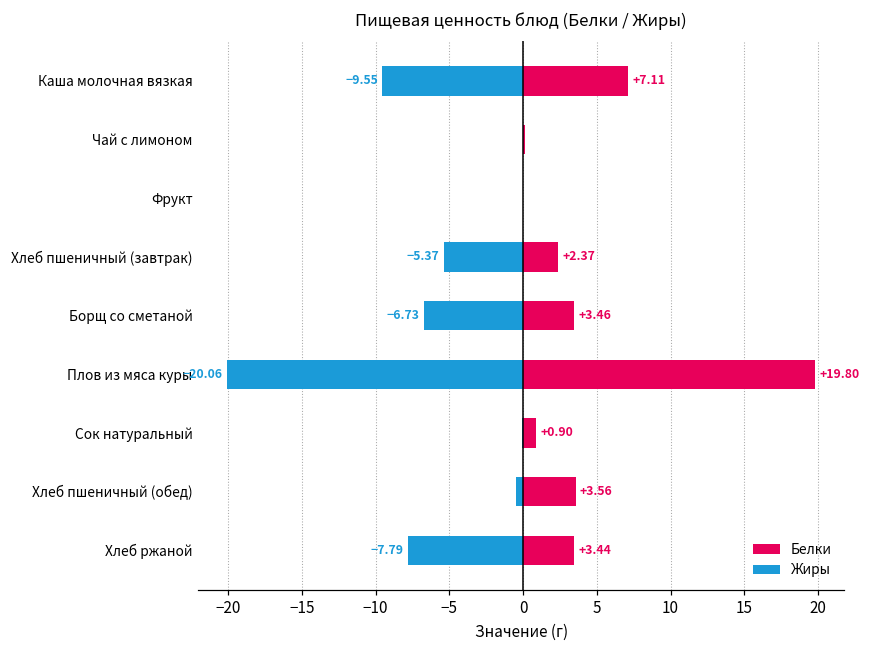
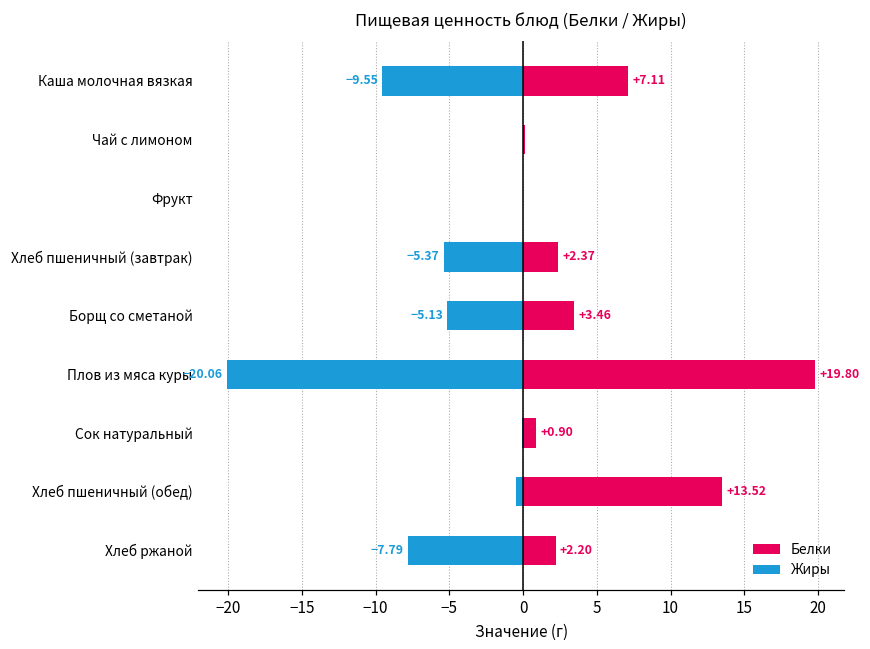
  {
    "Белки": {
      "Каша молочная вязкая": "+7.11",
      "Хлеб пшеничный (завтрак)": "+2.37",
      "Борщ со сметаной": "+3.46",
      "Плов из мяса куры": "+19.80",
      "Сок натуральный": "+0.90",
-     "Хлеб пшеничный (обед)": "+3.56",
-     "Хлеб ржаной": "+3.44"
+     "Хлеб пшеничный (обед)": "+13.52",
+     "Хлеб ржаной": "+2.20"
    },
    "Жиры": {
      "Каша молочная вязкая": "-9.55",
      "Хлеб пшеничный (завтрак)": "-5.37",
-     "Борщ со сметаной": "-6.73",
+     "Борщ со сметаной": "-5.13",
      "Плов из мяса куры": "-20.06",
      "Хлеб ржаной": "-7.79"
    }
  }
